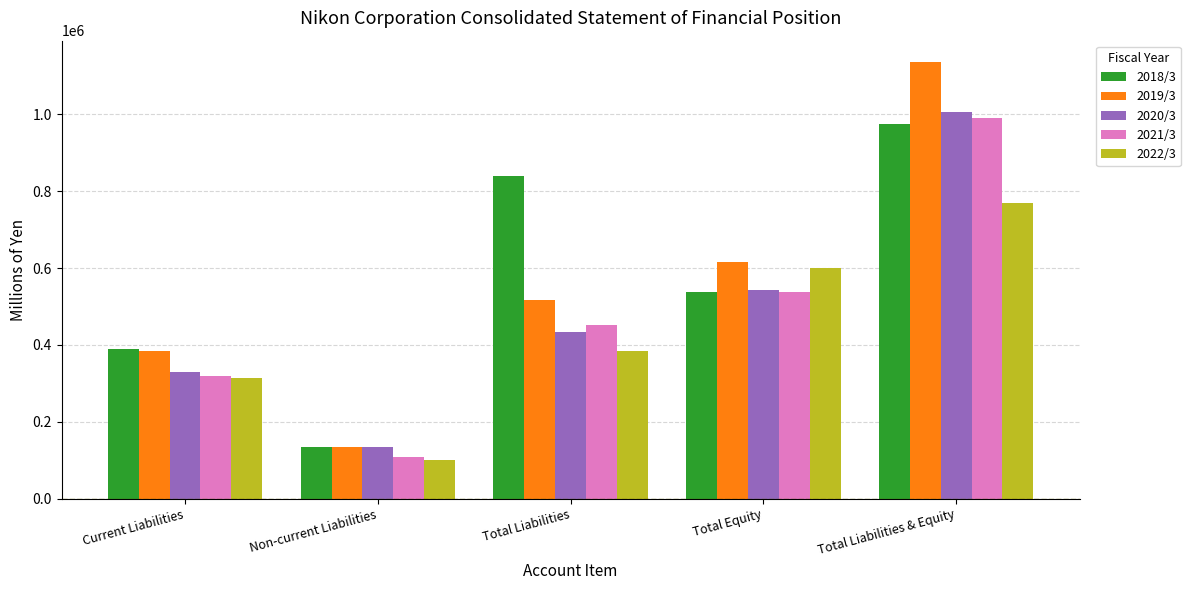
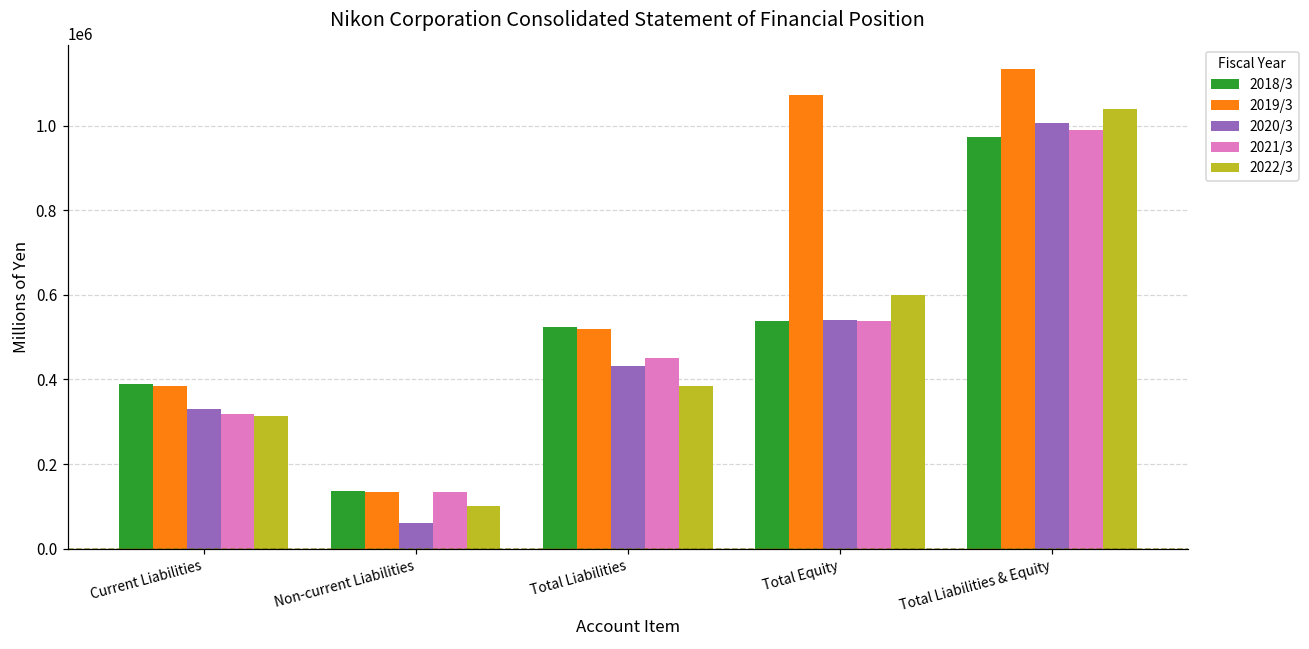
  {
    "2018/3": {
      "Current Liabilities": 390000,
      "Non-current Liabilities": 140000,
-     "Total Liabilities": 840000,
+     "Total Liabilities": 520000,
      "Total Equity": 540000,
      "Total Liabilities & Equity": 970000
    },
    "2019/3": {
      "Current Liabilities": 380000,
      "Non-current Liabilities": 130000,
      "Total Liabilities": 520000,
-     "Total Equity": 620000,
+     "Total Equity": 1070000,
      "Total Liabilities & Equity": 1130000
    },
    "2020/3": {
      "Current Liabilities": 330000,
-     "Non-current Liabilities": 130000,
+     "Non-current Liabilities": 60000,
      "Total Liabilities": 430000,
      "Total Equity": 540000,
      "Total Liabilities & Equity": 1010000
    },
    "2021/3": {
      "Current Liabilities": 320000,
-     "Non-current Liabilities": 110000,
+     "Non-current Liabilities": 130000,
      "Total Liabilities": 450000,
      "Total Equity": 540000,
      "Total Liabilities & Equity": 990000
    },
    "2022/3": {
      "Current Liabilities": 310000,
      "Non-current Liabilities": 100000,
      "Total Liabilities": 380000,
      "Total Equity": 600000,
-     "Total Liabilities & Equity": 770000
+     "Total Liabilities & Equity": 1040000
    }
  }
